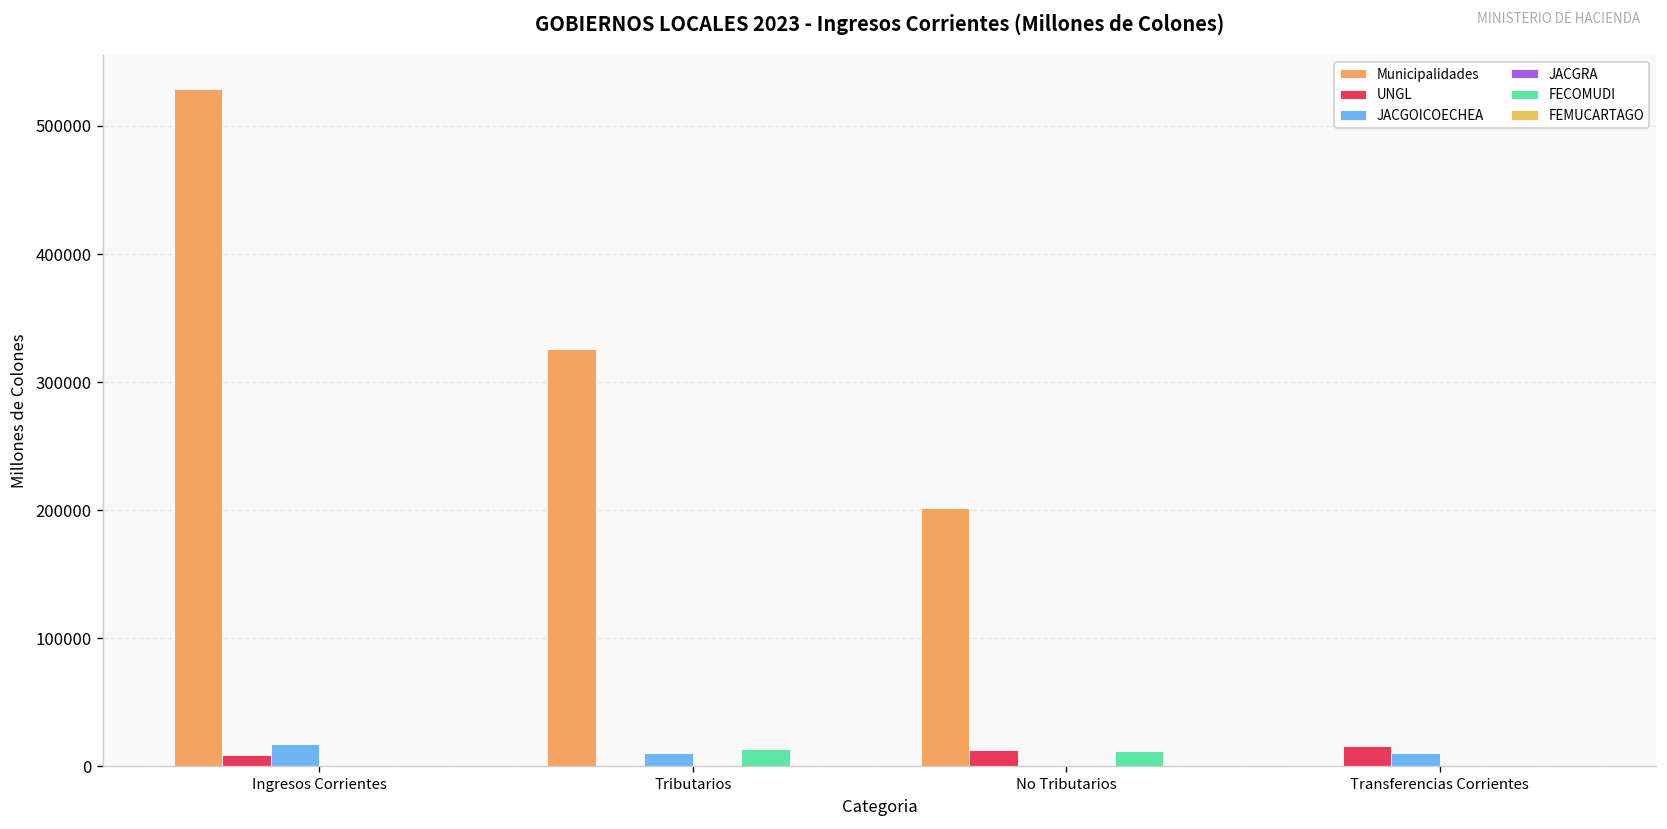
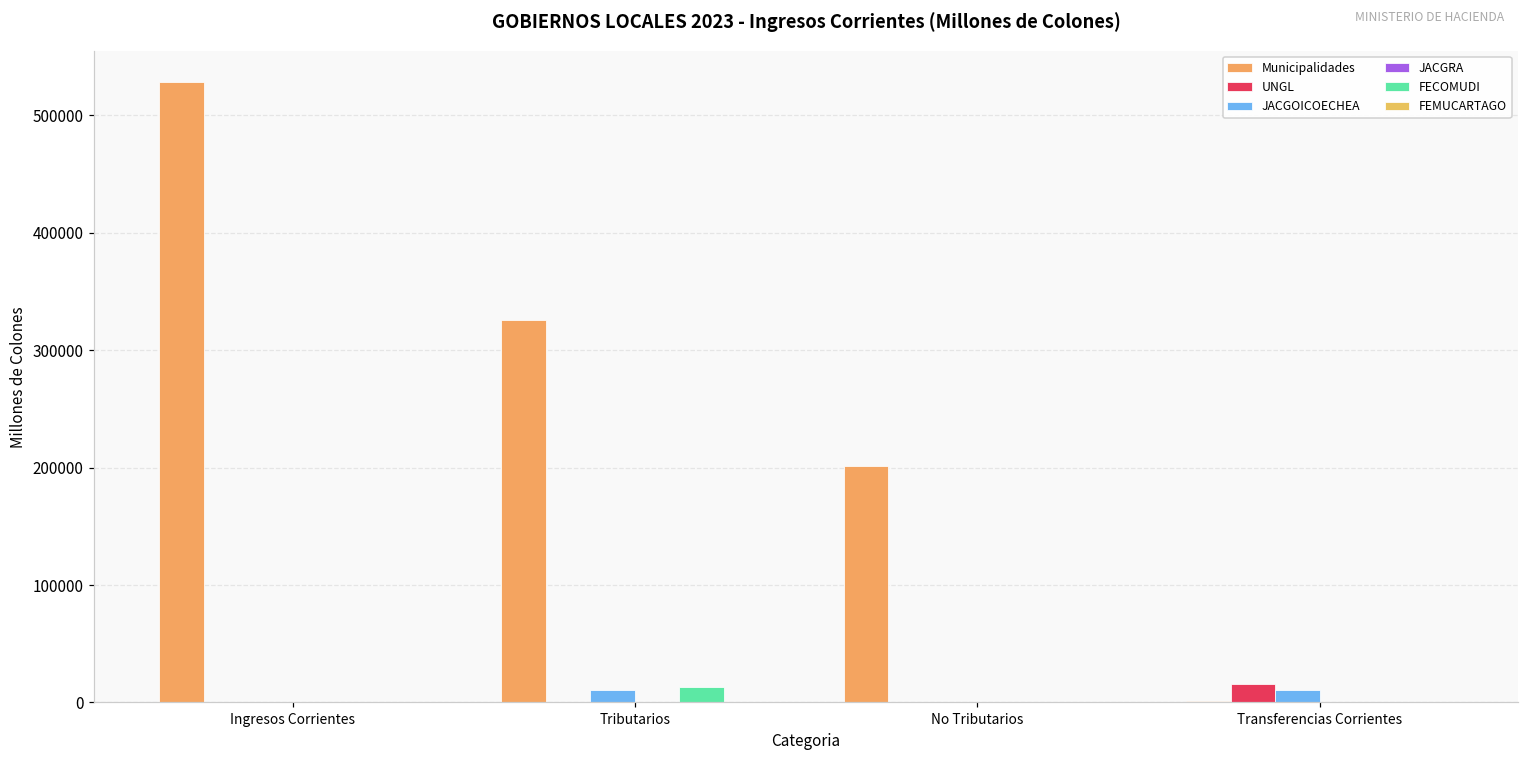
  {
    "UNGL": {
-     "Ingresos Corrientes": 9000,
+     "Ingresos Corrientes": 0,
      "Tributarios": 0,
-     "No Tributarios": 13000,
+     "No Tributarios": 0,
      "Transferencias Corrientes": 16000
    },
    "JACGOICOECHEA": {
-     "Ingresos Corrientes": 17000,
+     "Ingresos Corrientes": 0,
      "Tributarios": 10000,
      "Transferencias Corrientes": 10000
    },
    "JACGRA": {
      "Tributarios": 0,
      "Transferencias Corrientes": 0
    },
    "FECOMUDI": {
      "Tributarios": 13000,
-     "No Tributarios": 12000
+     "No Tributarios": 0
    }
  }
